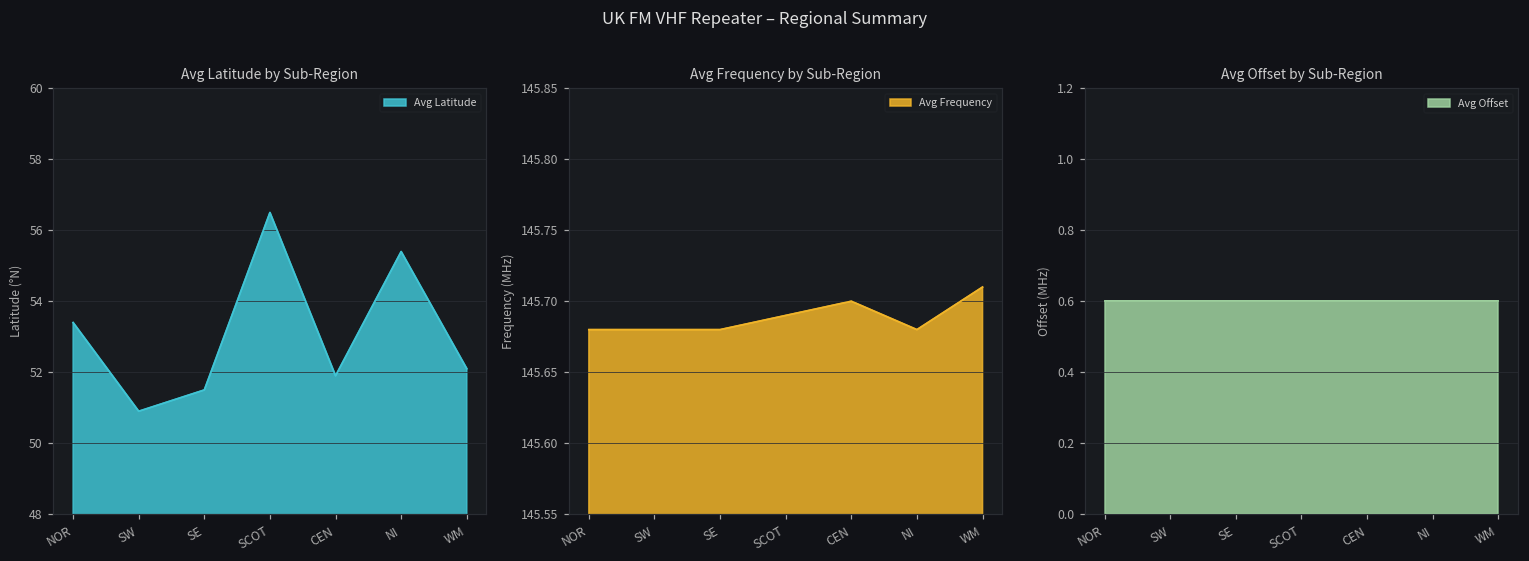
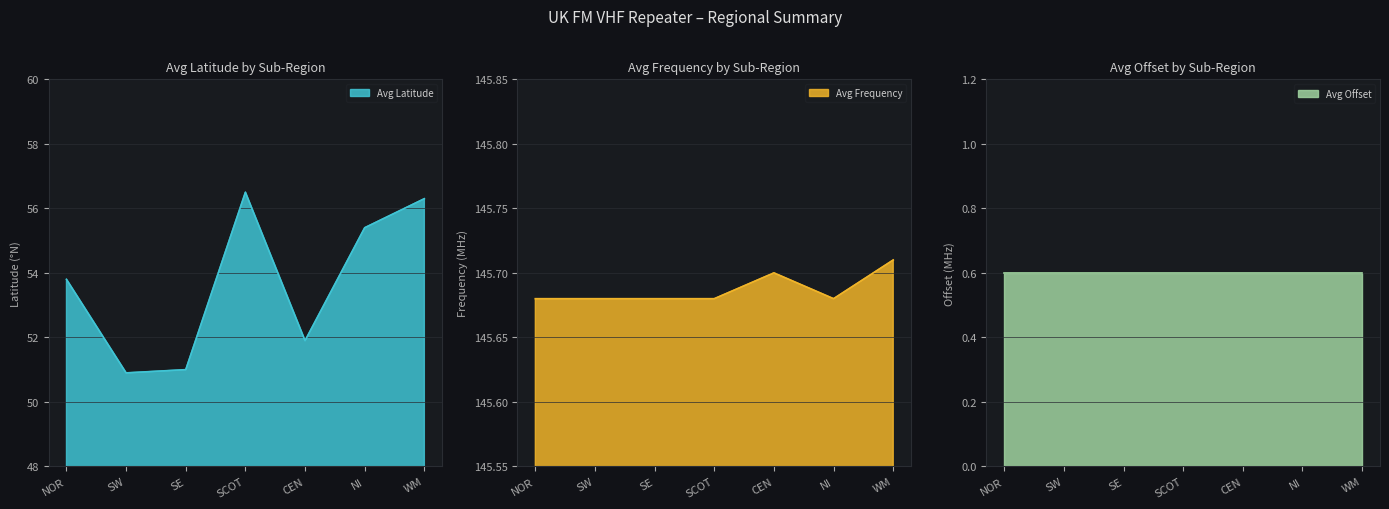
  {
    "Avg Latitude by Sub-Region": {
-     "NOR": 53.4,
+     "NOR": 53.8,
      "SW": 50.9,
-     "SE": 51.5,
+     "SE": 51.0,
      "SCOT": 56.5,
      "CEN": 51.9,
      "NI": 55.4,
-     "WM": 52.1
+     "WM": 56.3
    },
    "Avg Frequency by Sub-Region": {
      "NOR": 145.68,
      "SW": 145.68,
      "SE": 145.68,
-     "SCOT": 145.69,
+     "SCOT": 145.68,
      "CEN": 145.70,
      "NI": 145.68,
      "WM": 145.71
    },
    "Avg Offset by Sub-Region": {
      "NOR": 0.60,
      "SW": 0.60,
      "SE": 0.60,
      "SCOT": 0.60,
      "CEN": 0.60,
      "NI": 0.60,
      "WM": 0.60
    }
  }
